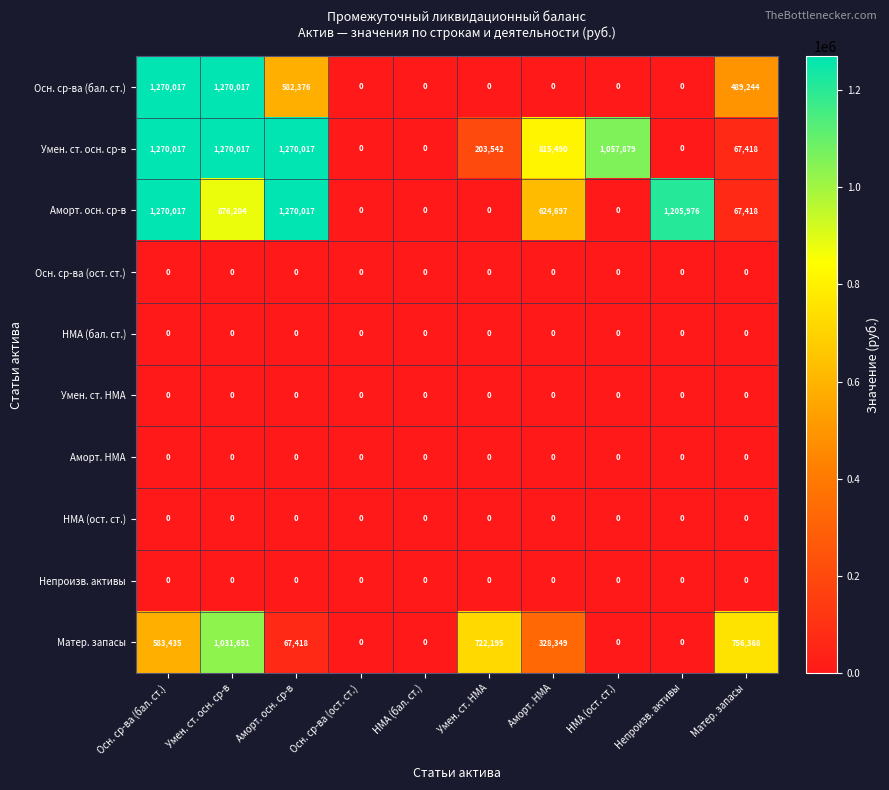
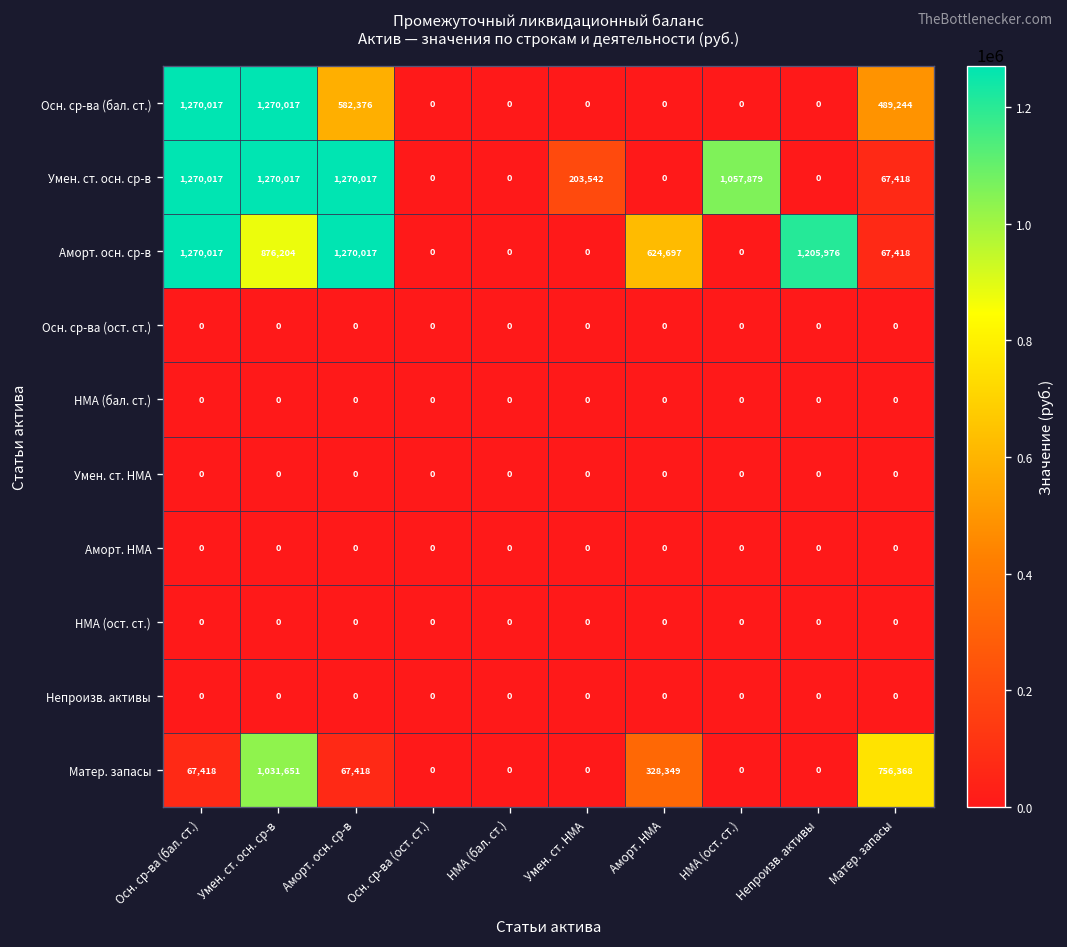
  {
    "Осн. ср-ва (бал. ст.)": {
      "Осн. ср-ва (бал. ст.)": "1,270,017",
      "Умен. ст. осн. ср-в": "1,270,017",
      "Аморт. осн. ср-в": "582,376",
      "Осн. ср-ва (ост. ст.)": "0",
      "НМА (бал. ст.)": "0",
      "Умен. ст. НМА": "0",
      "Аморт. НМА": "0",
      "НМА (ост. ст.)": "0",
      "Непроизв. активы": "0",
      "Матер. запасы": "489,244"
    },
    "Умен. ст. осн. ср-в": {
      "Осн. ср-ва (бал. ст.)": "1,270,017",
      "Умен. ст. осн. ср-в": "1,270,017",
      "Аморт. осн. ср-в": "1,270,017",
      "Осн. ср-ва (ост. ст.)": "0",
      "НМА (бал. ст.)": "0",
      "Умен. ст. НМА": "203,542",
-     "Аморт. НМА": "815,490",
+     "Аморт. НМА": "0",
      "НМА (ост. ст.)": "1,057,879",
      "Непроизв. активы": "0",
      "Матер. запасы": "67,418"
    },
    "Аморт. осн. ср-в": {
      "Осн. ср-ва (бал. ст.)": "1,270,017",
      "Умен. ст. осн. ср-в": "876,204",
      "Аморт. осн. ср-в": "1,270,017",
      "Осн. ср-ва (ост. ст.)": "0",
      "НМА (бал. ст.)": "0",
      "Умен. ст. НМА": "0",
      "Аморт. НМА": "624,697",
      "НМА (ост. ст.)": "0",
      "Непроизв. активы": "1,205,976",
      "Матер. запасы": "67,418"
    },
    "Осн. ср-ва (ост. ст.)": {
      "Осн. ср-ва (бал. ст.)": "0",
      "Умен. ст. осн. ср-в": "0",
      "Аморт. осн. ср-в": "0",
      "Осн. ср-ва (ост. ст.)": "0",
      "НМА (бал. ст.)": "0",
      "Умен. ст. НМА": "0",
      "Аморт. НМА": "0",
      "НМА (ост. ст.)": "0",
      "Непроизв. активы": "0",
      "Матер. запасы": "0"
    },
    "НМА (бал. ст.)": {
      "Осн. ср-ва (бал. ст.)": "0",
      "Умен. ст. осн. ср-в": "0",
      "Аморт. осн. ср-в": "0",
      "Осн. ср-ва (ост. ст.)": "0",
      "НМА (бал. ст.)": "0",
      "Умен. ст. НМА": "0",
      "Аморт. НМА": "0",
      "НМА (ост. ст.)": "0",
      "Непроизв. активы": "0",
      "Матер. запасы": "0"
    },
    "Умен. ст. НМА": {
      "Осн. ср-ва (бал. ст.)": "0",
      "Умен. ст. осн. ср-в": "0",
      "Аморт. осн. ср-в": "0",
      "Осн. ср-ва (ост. ст.)": "0",
      "НМА (бал. ст.)": "0",
      "Умен. ст. НМА": "0",
      "Аморт. НМА": "0",
      "НМА (ост. ст.)": "0",
      "Непроизв. активы": "0",
      "Матер. запасы": "0"
    },
    "Аморт. НМА": {
      "Осн. ср-ва (бал. ст.)": "0",
      "Умен. ст. осн. ср-в": "0",
      "Аморт. осн. ср-в": "0",
      "Осн. ср-ва (ост. ст.)": "0",
      "НМА (бал. ст.)": "0",
      "Умен. ст. НМА": "0",
      "Аморт. НМА": "0",
      "НМА (ост. ст.)": "0",
      "Непроизв. активы": "0",
      "Матер. запасы": "0"
    },
    "НМА (ост. ст.)": {
      "Осн. ср-ва (бал. ст.)": "0",
      "Умен. ст. осн. ср-в": "0",
      "Аморт. осн. ср-в": "0",
      "Осн. ср-ва (ост. ст.)": "0",
      "НМА (бал. ст.)": "0",
      "Умен. ст. НМА": "0",
      "Аморт. НМА": "0",
      "НМА (ост. ст.)": "0",
      "Непроизв. активы": "0",
      "Матер. запасы": "0"
    },
    "Непроизв. активы": {
      "Осн. ср-ва (бал. ст.)": "0",
      "Умен. ст. осн. ср-в": "0",
      "Аморт. осн. ср-в": "0",
      "Осн. ср-ва (ост. ст.)": "0",
      "НМА (бал. ст.)": "0",
      "Умен. ст. НМА": "0",
      "Аморт. НМА": "0",
      "НМА (ост. ст.)": "0",
      "Непроизв. активы": "0",
      "Матер. запасы": "0"
    },
    "Матер. запасы": {
-     "Осн. ср-ва (бал. ст.)": "583,435",
+     "Осн. ср-ва (бал. ст.)": "67,418",
      "Умен. ст. осн. ср-в": "1,031,651",
      "Аморт. осн. ср-в": "67,418",
      "Осн. ср-ва (ост. ст.)": "0",
      "НМА (бал. ст.)": "0",
-     "Умен. ст. НМА": "722,195",
+     "Умен. ст. НМА": "0",
      "Аморт. НМА": "328,349",
      "НМА (ост. ст.)": "0",
      "Непроизв. активы": "0",
      "Матер. запасы": "756,368"
    }
  }
